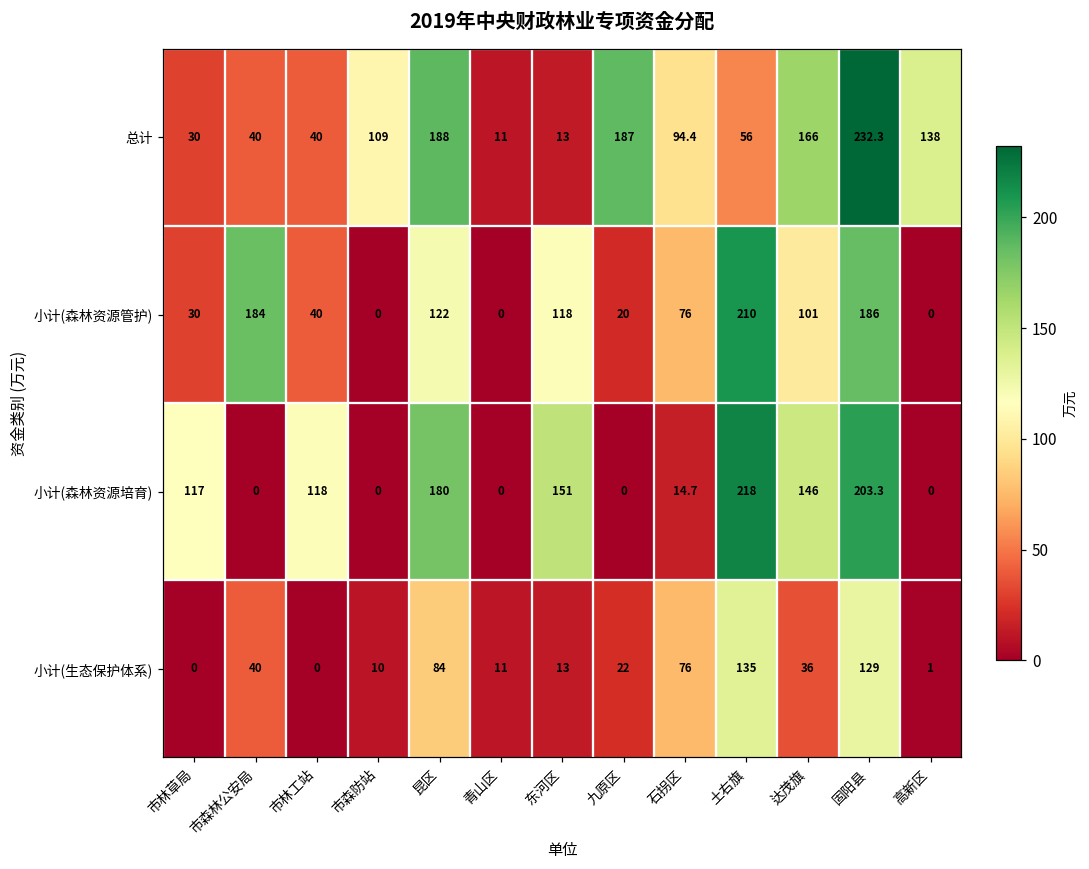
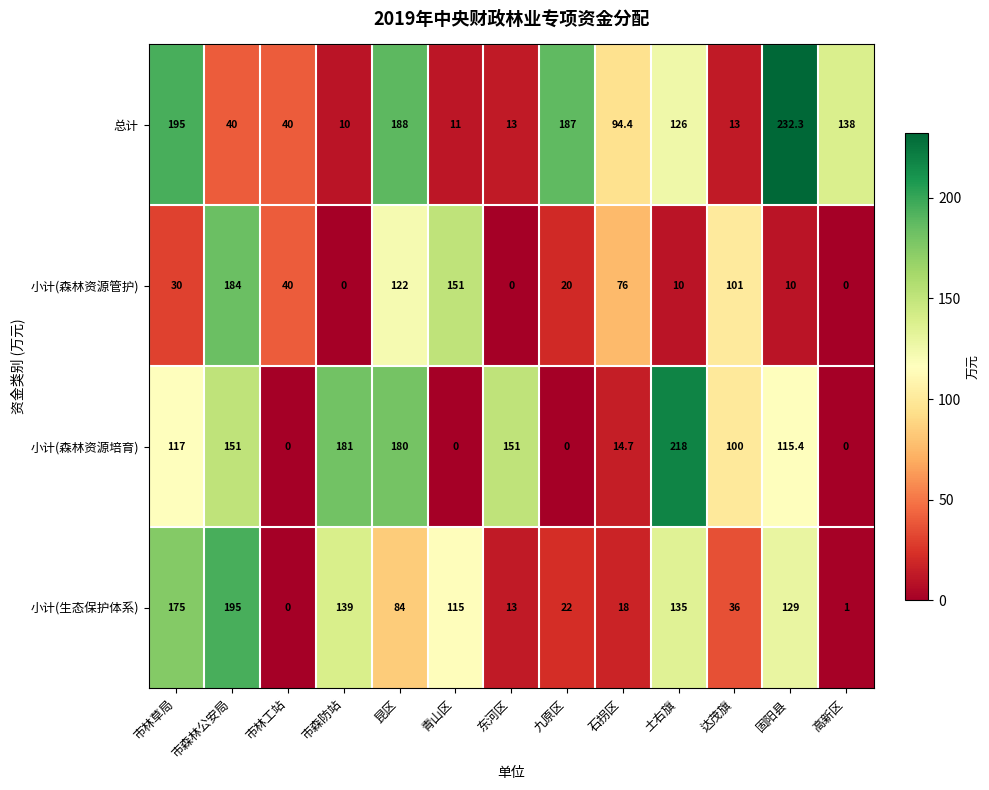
  {
    "总计": {
-     "市林草局": 30,
+     "市林草局": 195,
      "市森林公安局": 40,
      "市林工站": 40,
-     "市森防站": 109,
+     "市森防站": 10,
      "昆区": 188,
      "青山区": 11,
      "东河区": 13,
      "九原区": 187,
      "石拐区": 94.4,
-     "土右旗": 56,
-     "达茂旗": 166,
+     "土右旗": 126,
+     "达茂旗": 13,
      "固阳县": 232.3,
      "高新区": 138
    },
    "小计(森林资源管护)": {
      "市林草局": 30,
      "市森林公安局": 184,
      "市林工站": 40,
      "市森防站": 0,
      "昆区": 122,
-     "青山区": 0,
-     "东河区": 118,
+     "青山区": 151,
+     "东河区": 0,
      "九原区": 20,
      "石拐区": 76,
-     "土右旗": 210,
+     "土右旗": 10,
      "达茂旗": 101,
-     "固阳县": 186,
+     "固阳县": 10,
      "高新区": 0
    },
    "小计(森林资源培育)": {
      "市林草局": 117,
-     "市森林公安局": 0,
-     "市林工站": 118,
-     "市森防站": 0,
+     "市森林公安局": 151,
+     "市林工站": 0,
+     "市森防站": 181,
      "昆区": 180,
      "青山区": 0,
      "东河区": 151,
      "九原区": 0,
      "石拐区": 14.7,
      "土右旗": 218,
-     "达茂旗": 146,
-     "固阳县": 203.3,
+     "达茂旗": 100,
+     "固阳县": 115.4,
      "高新区": 0
    },
    "小计(生态保护体系)": {
-     "市林草局": 0,
-     "市森林公安局": 40,
+     "市林草局": 175,
+     "市森林公安局": 195,
      "市林工站": 0,
-     "市森防站": 10,
+     "市森防站": 139,
      "昆区": 84,
-     "青山区": 11,
+     "青山区": 115,
      "东河区": 13,
      "九原区": 22,
-     "石拐区": 76,
+     "石拐区": 18,
      "土右旗": 135,
      "达茂旗": 36,
      "固阳县": 129,
      "高新区": 1
    }
  }
